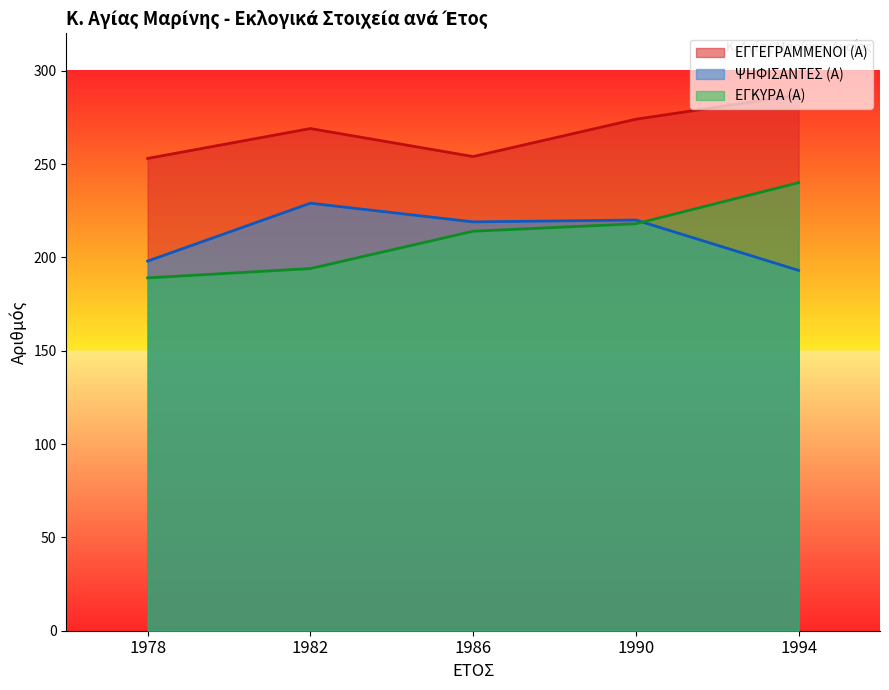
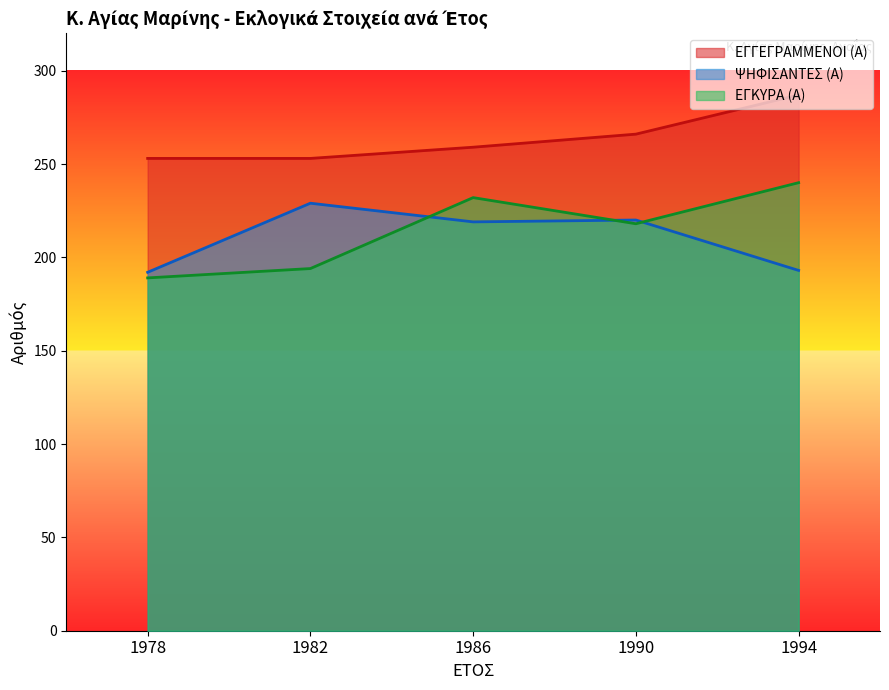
  {
    "ΕΓΓΕΓΡΑΜΜΕΝΟΙ (Α)": {
      "1978": 253,
-     "1982": 269,
-     "1986": 254,
-     "1990": 274
+     "1982": 253,
+     "1986": 259,
+     "1990": 266
    },
    "ΨΗΦΙΣΑΝΤΕΣ (Α)": {
-     "1978": 198,
+     "1978": 192,
      "1982": 229,
      "1986": 219,
      "1990": 220,
      "1994": 193
    },
    "ΕΓΚΥΡΑ (Α)": {
      "1978": 189,
      "1982": 194,
-     "1986": 214,
+     "1986": 232,
      "1990": 218,
      "1994": 240
    }
  }
